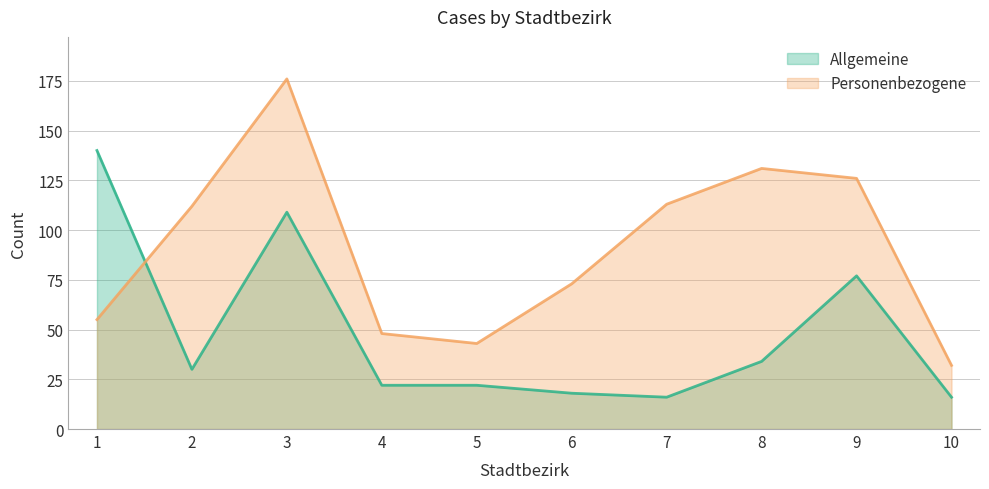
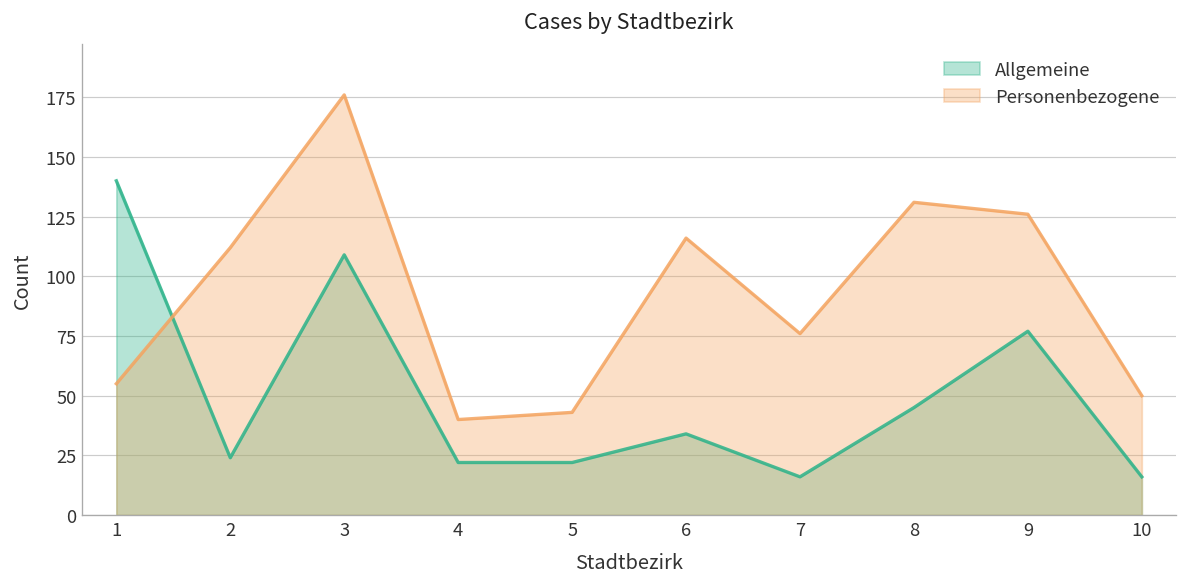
  {
    "Allgemeine": {
      "1": 140,
-     "2": 30,
+     "2": 24,
      "3": 109,
      "4": 22,
      "5": 22,
-     "6": 18,
+     "6": 34,
      "7": 16,
-     "8": 34,
+     "8": 45,
      "9": 77,
      "10": 16
    },
    "Personenbezogene": {
      "1": 55,
      "2": 112,
      "3": 176,
-     "4": 48,
+     "4": 40,
      "5": 43,
-     "6": 73,
-     "7": 113,
+     "6": 116,
+     "7": 76,
      "8": 131,
      "9": 126,
-     "10": 32
+     "10": 50
    }
  }
